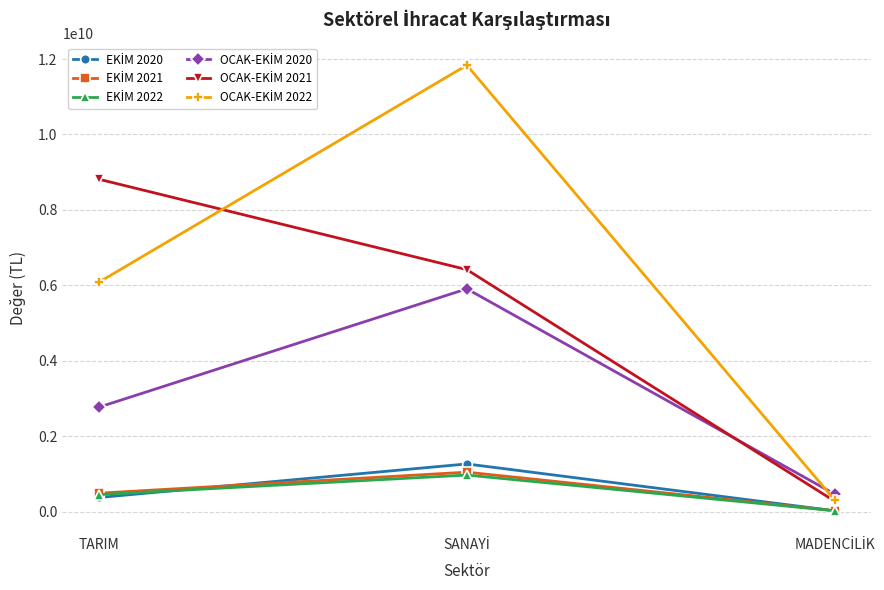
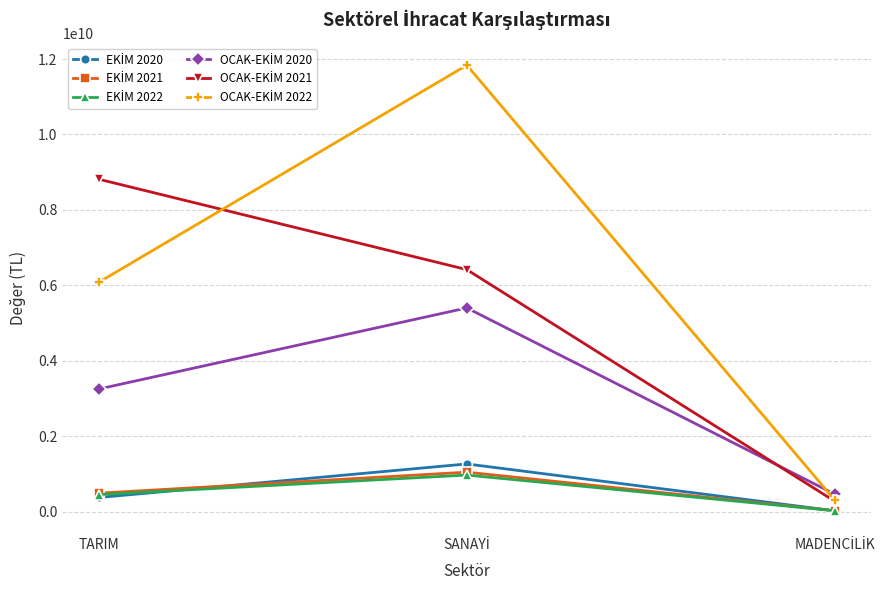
  {
    "EKİM 2020": {
      "TARIM": 400000000,
      "SANAYİ": 1300000000
    },
    "EKİM 2021": {
      "SANAYİ": 1000000000
    },
    "EKİM 2022": {
      "SANAYİ": 1000000000
    },
    "OCAK-EKİM 2020": {
-     "TARIM": 2800000000,
-     "SANAYİ": 5900000000,
+     "TARIM": 3300000000,
+     "SANAYİ": 5400000000,
      "MADENCİLİK": 500000000
    },
    "OCAK-EKİM 2021": {
      "TARIM": 8800000000,
      "SANAYİ": 6400000000
    },
    "OCAK-EKİM 2022": {
      "TARIM": 6100000000,
      "SANAYİ": 11800000000
    }
  }
